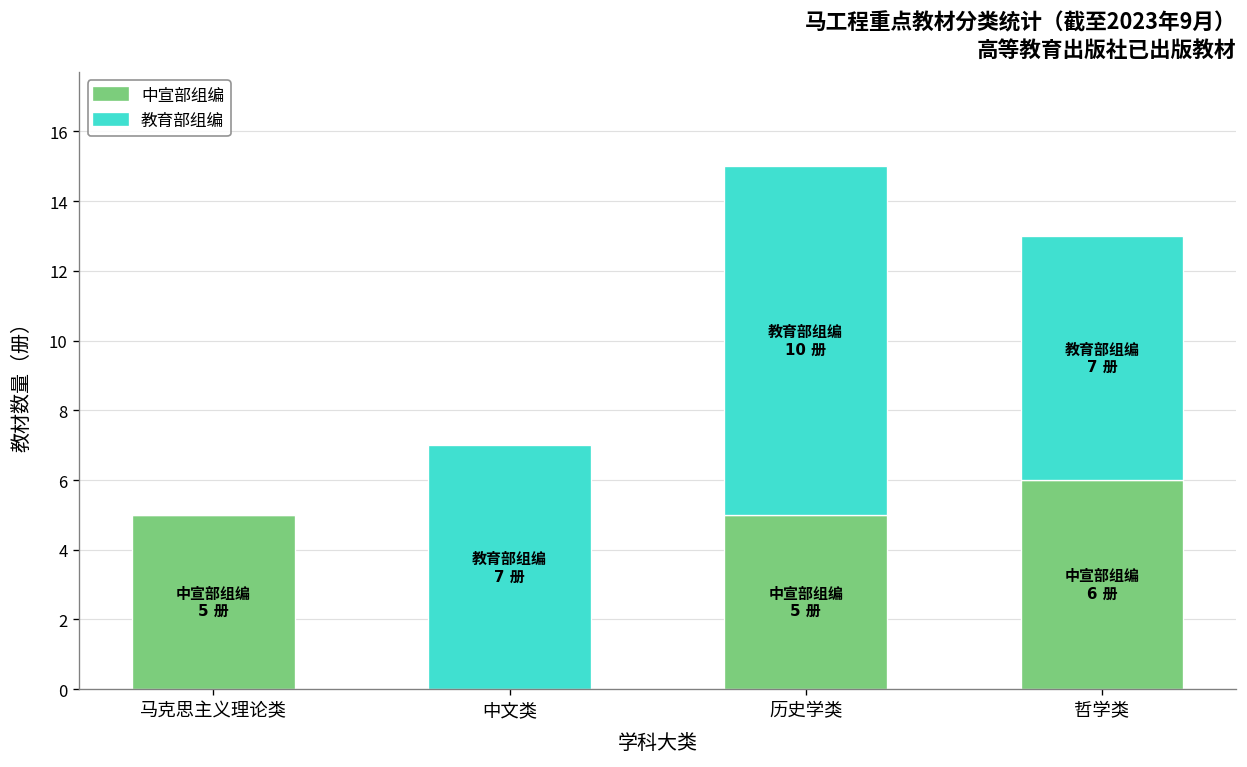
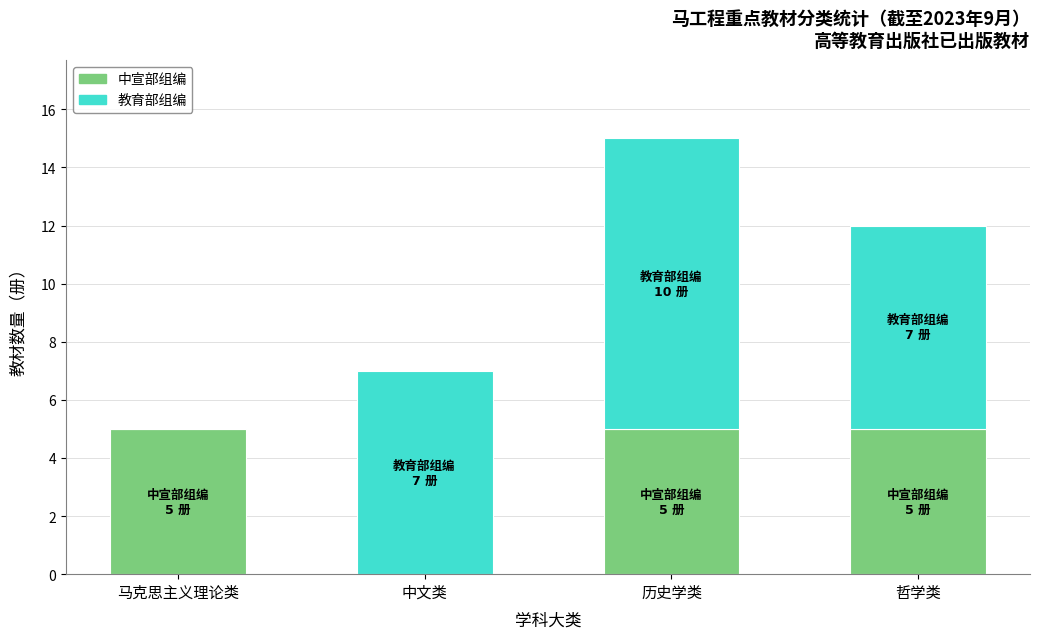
  {
    "中宣部组编": {
      "马克思主义理论类": 5,
      "历史学类": 5,
-     "哲学类": 6
+     "哲学类": 5
    },
    "教育部组编": {
      "中文类": 7,
      "历史学类": 10,
      "哲学类": 7
    }
  }
